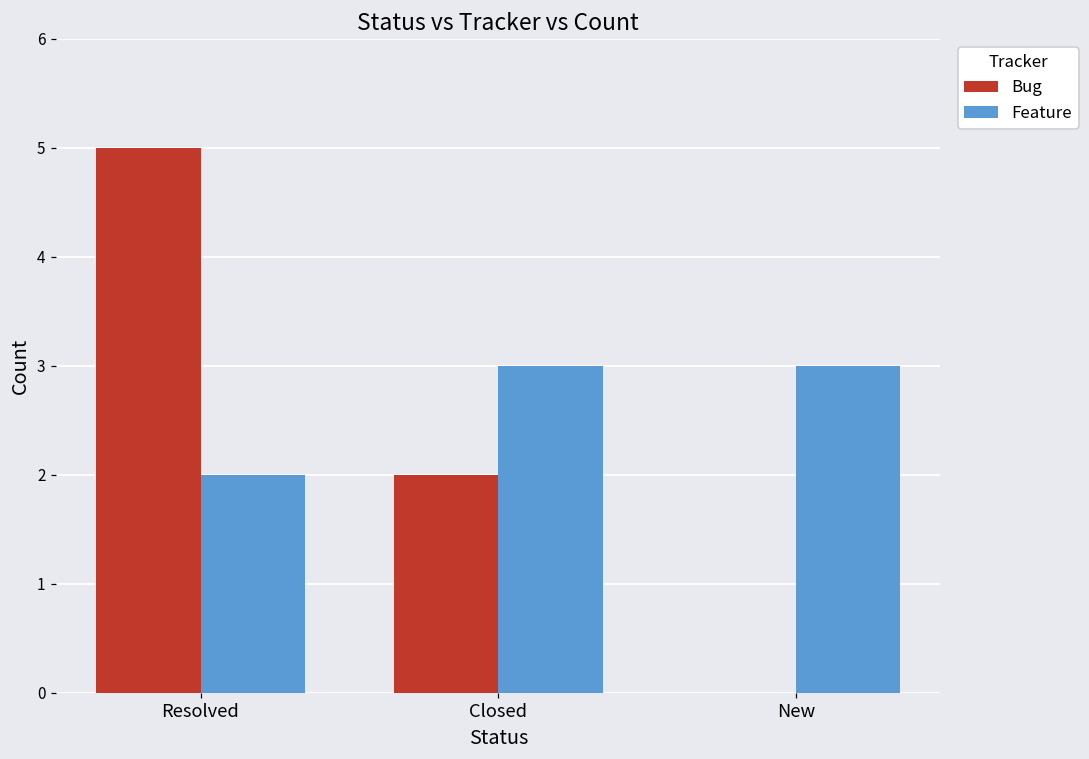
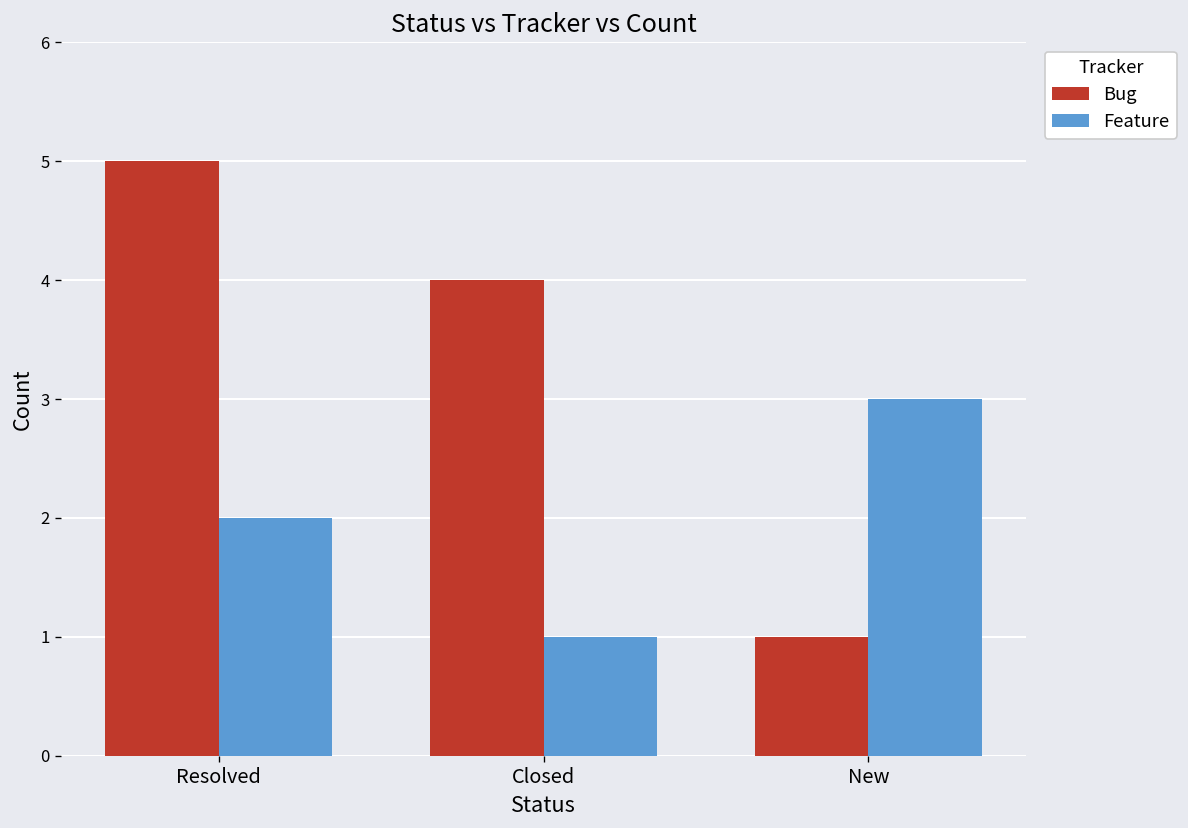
  {
    "Bug": {
      "Resolved": 5,
-     "Closed": 2,
-     "New": 0
+     "Closed": 4,
+     "New": 1
    },
    "Feature": {
      "Resolved": 2,
-     "Closed": 3,
+     "Closed": 1,
      "New": 3
    }
  }
